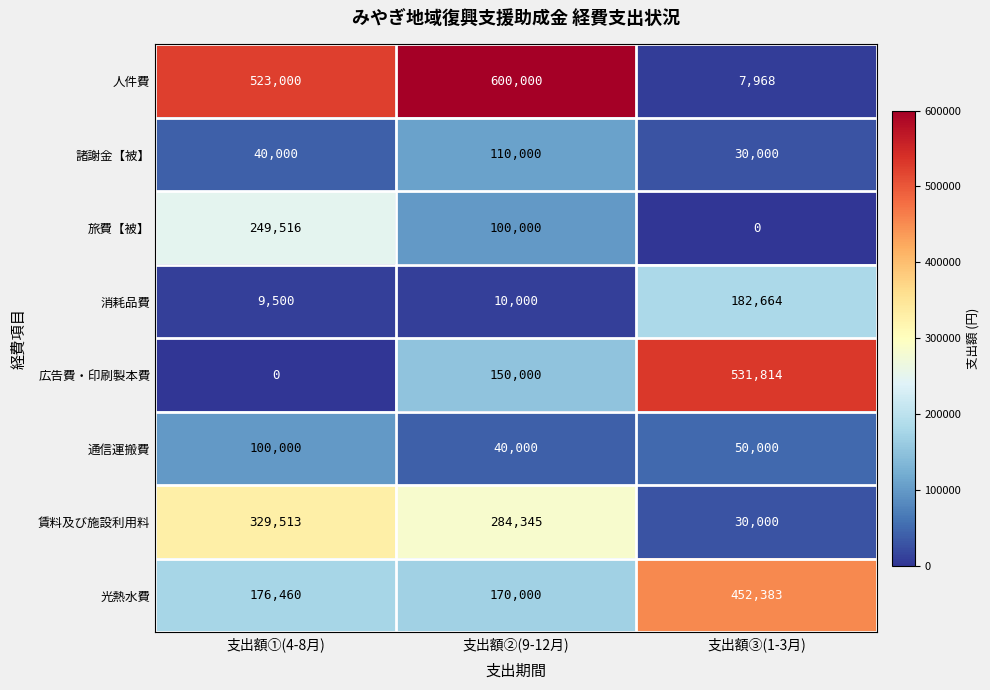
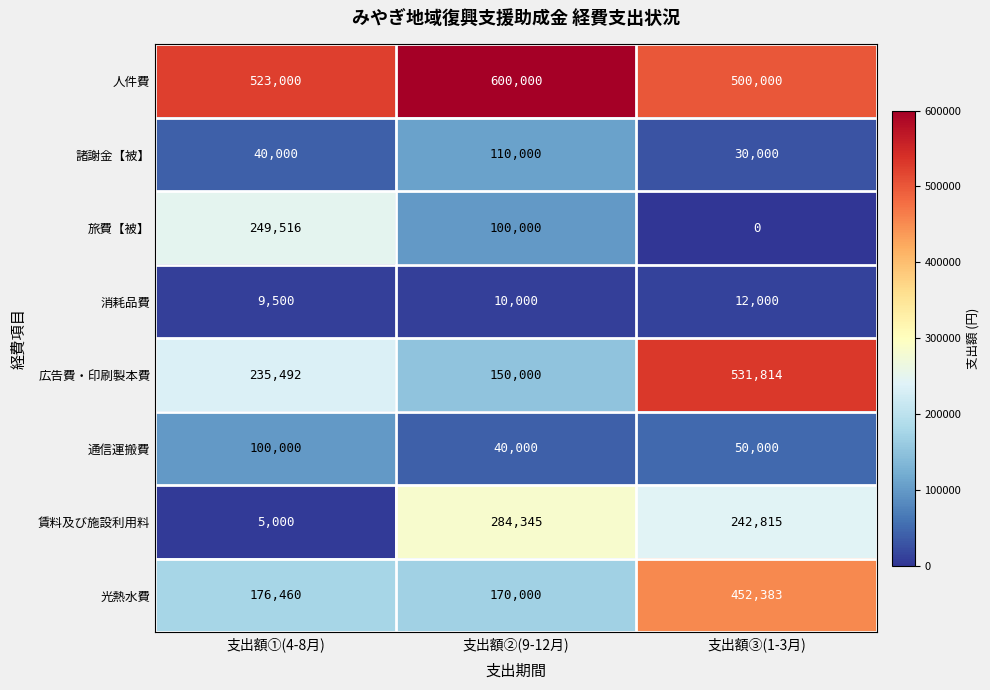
  {
    "人件費": {
      "支出額①(4-8月)": "523,000",
      "支出額②(9-12月)": "600,000",
-     "支出額③(1-3月)": "7,968"
+     "支出額③(1-3月)": "500,000"
    },
    "諸謝金【被】": {
      "支出額①(4-8月)": "40,000",
      "支出額②(9-12月)": "110,000",
      "支出額③(1-3月)": "30,000"
    },
    "旅費【被】": {
      "支出額①(4-8月)": "249,516",
      "支出額②(9-12月)": "100,000",
      "支出額③(1-3月)": "0"
    },
    "消耗品費": {
      "支出額①(4-8月)": "9,500",
      "支出額②(9-12月)": "10,000",
-     "支出額③(1-3月)": "182,664"
+     "支出額③(1-3月)": "12,000"
    },
    "広告費・印刷製本費": {
-     "支出額①(4-8月)": "0",
+     "支出額①(4-8月)": "235,492",
      "支出額②(9-12月)": "150,000",
      "支出額③(1-3月)": "531,814"
    },
    "通信運搬費": {
      "支出額①(4-8月)": "100,000",
      "支出額②(9-12月)": "40,000",
      "支出額③(1-3月)": "50,000"
    },
    "賃料及び施設利用料": {
-     "支出額①(4-8月)": "329,513",
+     "支出額①(4-8月)": "5,000",
      "支出額②(9-12月)": "284,345",
-     "支出額③(1-3月)": "30,000"
+     "支出額③(1-3月)": "242,815"
    },
    "光熱水費": {
      "支出額①(4-8月)": "176,460",
      "支出額②(9-12月)": "170,000",
      "支出額③(1-3月)": "452,383"
    }
  }
